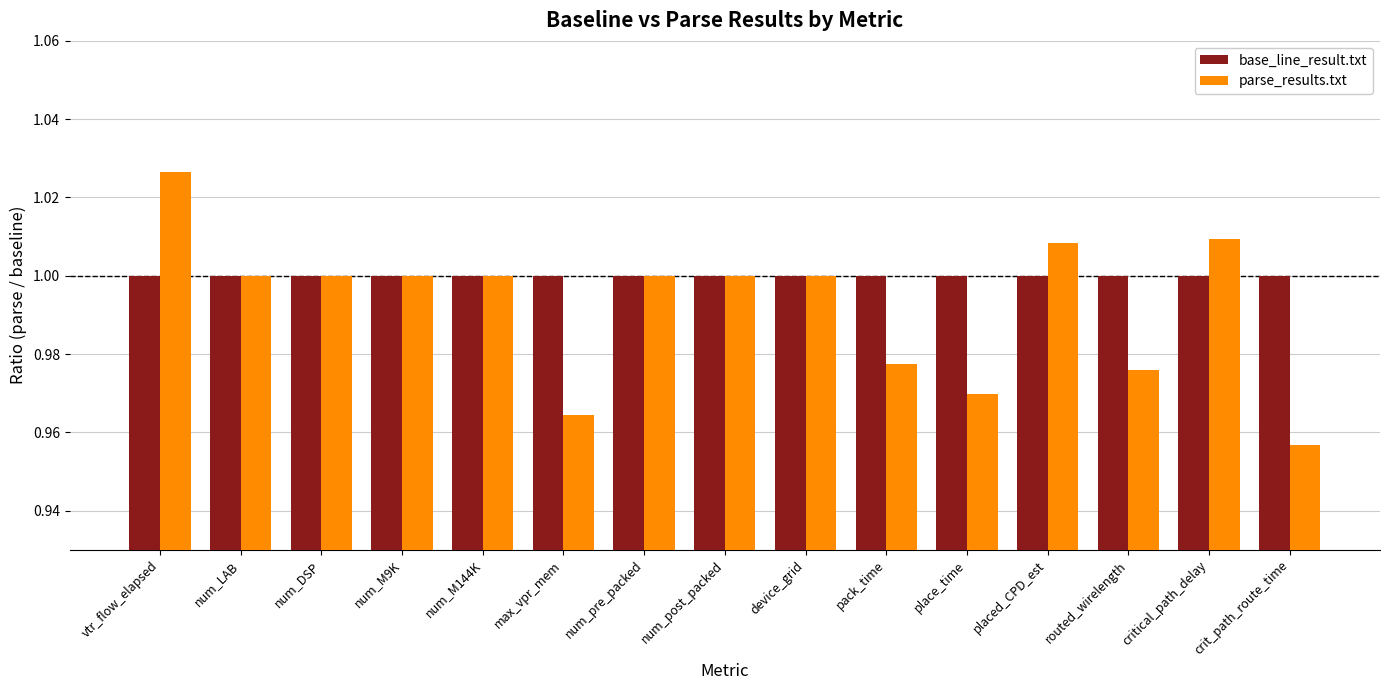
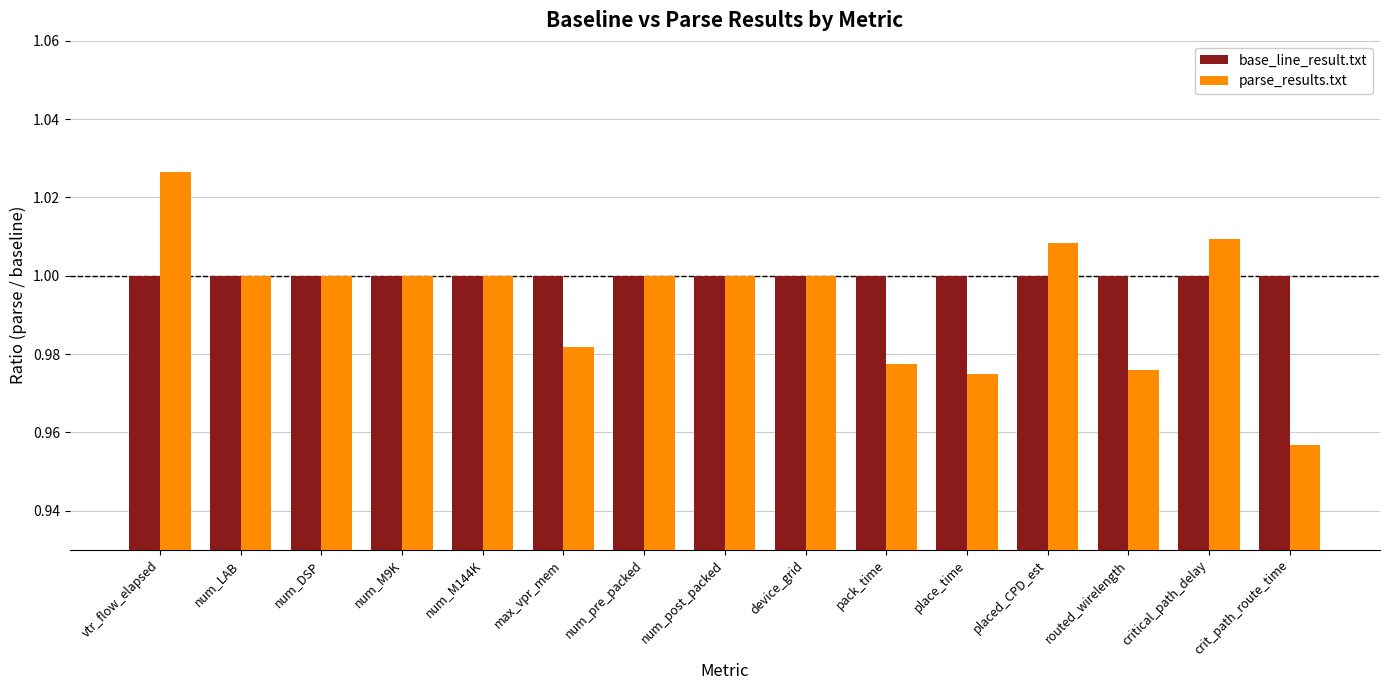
  {
    "base_line_result.txt": {
      "vtr_flow_elapsed": 1.000,
      "num_LAB": 1.000,
      "num_DSP": 1.000,
      "num_M9K": 1.000,
      "num_M144K": 1.000,
      "max_vpr_mem": 1.000,
      "num_pre_packed": 1.000,
      "num_post_packed": 1.000,
      "device_grid": 1.000,
      "pack_time": 1.000,
      "place_time": 1.000,
      "placed_CPD_est": 1.000,
      "routed_wirelength": 1.000,
      "critical_path_delay": 1.000,
      "crit_path_route_time": 1.000
    },
    "parse_results.txt": {
      "vtr_flow_elapsed": 1.027,
      "num_LAB": 1.000,
      "num_DSP": 1.000,
      "num_M9K": 1.000,
      "num_M144K": 1.000,
-     "max_vpr_mem": 0.964,
+     "max_vpr_mem": 0.982,
      "num_pre_packed": 1.000,
      "num_post_packed": 1.000,
      "device_grid": 1.000,
      "pack_time": 0.977,
-     "place_time": 0.970,
+     "place_time": 0.975,
      "placed_CPD_est": 1.008,
      "routed_wirelength": 0.976,
      "critical_path_delay": 1.009,
      "crit_path_route_time": 0.957
    }
  }
